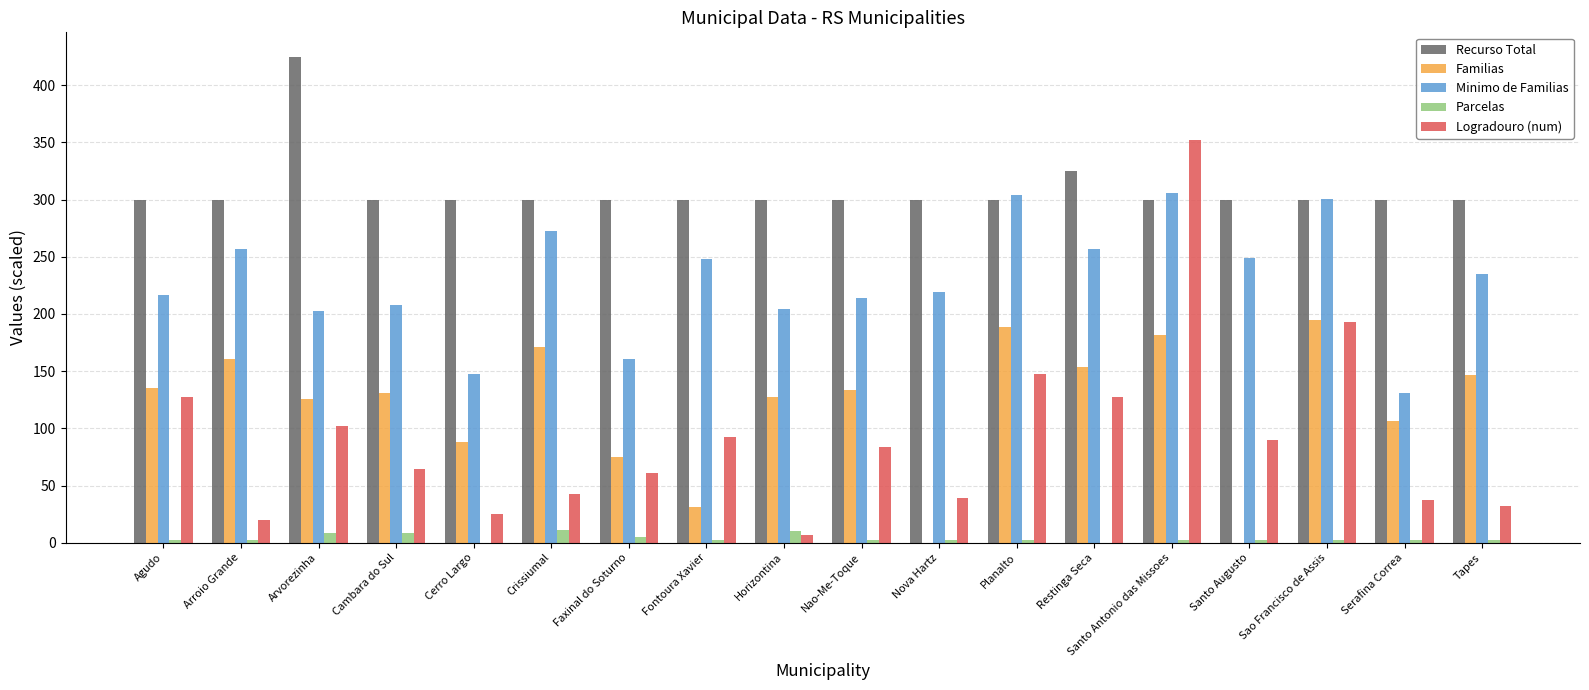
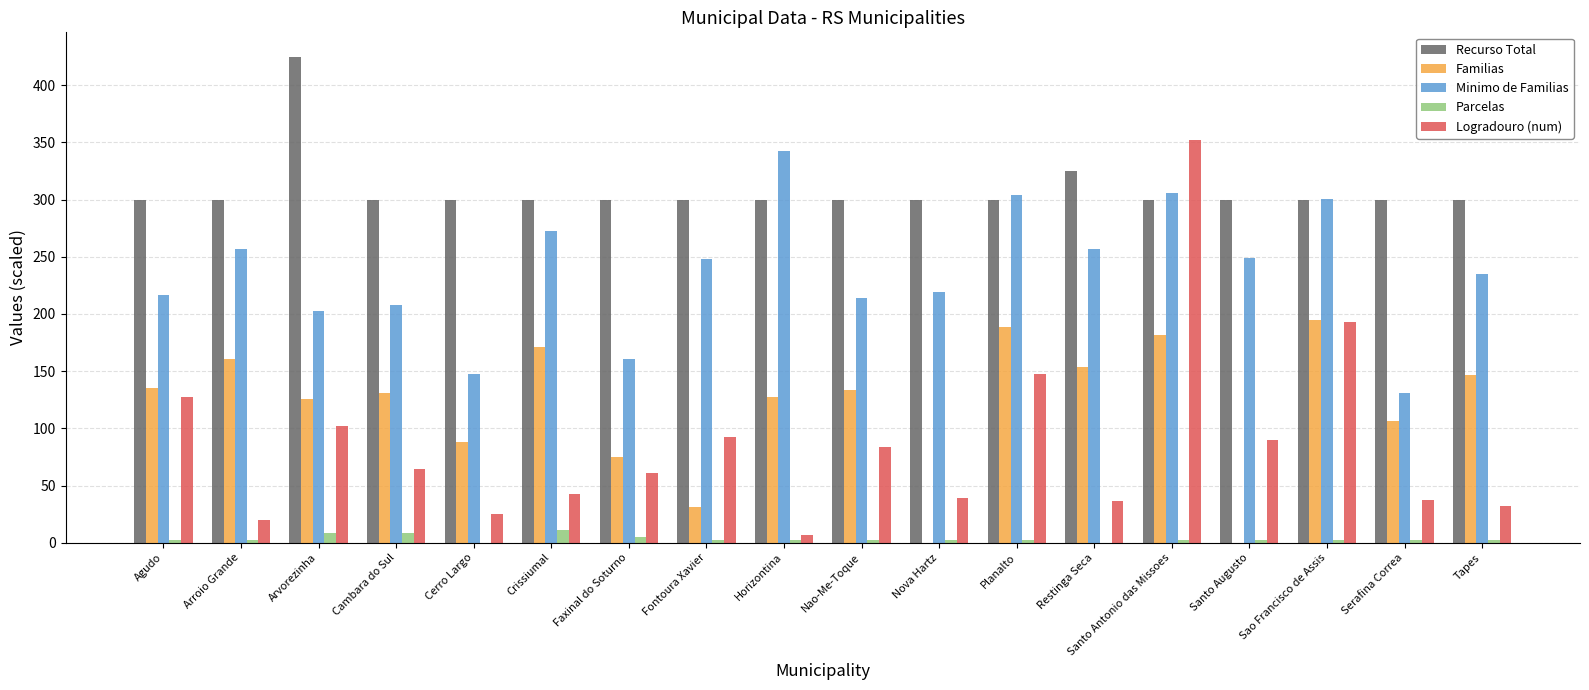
  {
    "Recurso Total": {
      "Agudo": 300,
      "Arroio Grande": 300,
      "Arvorezinha": 425,
      "Cambara do Sul": 300,
      "Cerro Largo": 300,
      "Crissiumal": 300,
      "Faxinal do Soturno": 300,
      "Fontoura Xavier": 300,
      "Horizontina": 300,
      "Nao-Me-Toque": 300,
      "Nova Hartz": 300,
      "Planalto": 300,
      "Restinga Seca": 325,
      "Santo Antonio das Missoes": 300,
      "Santo Augusto": 300,
      "Sao Francisco de Assis": 300,
      "Serafina Correa": 300,
      "Tapes": 300
    },
    "Familias": {
      "Agudo": 135,
      "Arroio Grande": 161,
      "Arvorezinha": 126,
      "Cambara do Sul": 131,
      "Cerro Largo": 88,
      "Crissiumal": 171,
      "Faxinal do Soturno": 75,
      "Fontoura Xavier": 31,
      "Horizontina": 128,
      "Nao-Me-Toque": 134,
      "Nova Hartz": 0,
      "Planalto": 189,
      "Restinga Seca": 154,
      "Santo Antonio das Missoes": 182,
      "Santo Augusto": 0,
      "Sao Francisco de Assis": 195,
      "Serafina Correa": 106,
      "Tapes": 147
    },
    "Minimo de Familias": {
      "Agudo": 217,
      "Arroio Grande": 257,
      "Arvorezinha": 202,
      "Cambara do Sul": 208,
      "Cerro Largo": 147,
      "Crissiumal": 272,
      "Faxinal do Soturno": 161,
      "Fontoura Xavier": 248,
-     "Horizontina": 205,
+     "Horizontina": 342,
      "Nao-Me-Toque": 214,
      "Nova Hartz": 220,
      "Planalto": 304,
      "Restinga Seca": 256,
      "Santo Antonio das Missoes": 306,
      "Santo Augusto": 249,
      "Sao Francisco de Assis": 301,
      "Serafina Correa": 131,
      "Tapes": 235
    },
    "Parcelas": {
      "Agudo": 2,
      "Arroio Grande": 3,
      "Arvorezinha": 8,
      "Cambara do Sul": 9,
      "Cerro Largo": 0,
      "Crissiumal": 11,
      "Faxinal do Soturno": 5,
      "Fontoura Xavier": 2,
-     "Horizontina": 10,
+     "Horizontina": 2,
      "Nao-Me-Toque": 2,
      "Nova Hartz": 2,
      "Planalto": 2,
      "Restinga Seca": 0,
      "Santo Augusto": 3,
      "Sao Francisco de Assis": 2,
      "Serafina Correa": 2,
      "Tapes": 2
    },
    "Logradouro (num)": {
      "Agudo": 127,
      "Arroio Grande": 20,
      "Arvorezinha": 102,
      "Cambara do Sul": 64,
      "Cerro Largo": 25,
      "Crissiumal": 42,
      "Faxinal do Soturno": 61,
      "Fontoura Xavier": 92,
      "Horizontina": 7,
      "Nao-Me-Toque": 84,
      "Nova Hartz": 39,
      "Planalto": 148,
-     "Restinga Seca": 128,
+     "Restinga Seca": 37,
      "Santo Antonio das Missoes": 352,
      "Santo Augusto": 90,
      "Sao Francisco de Assis": 193,
      "Serafina Correa": 37,
      "Tapes": 32
    }
  }
